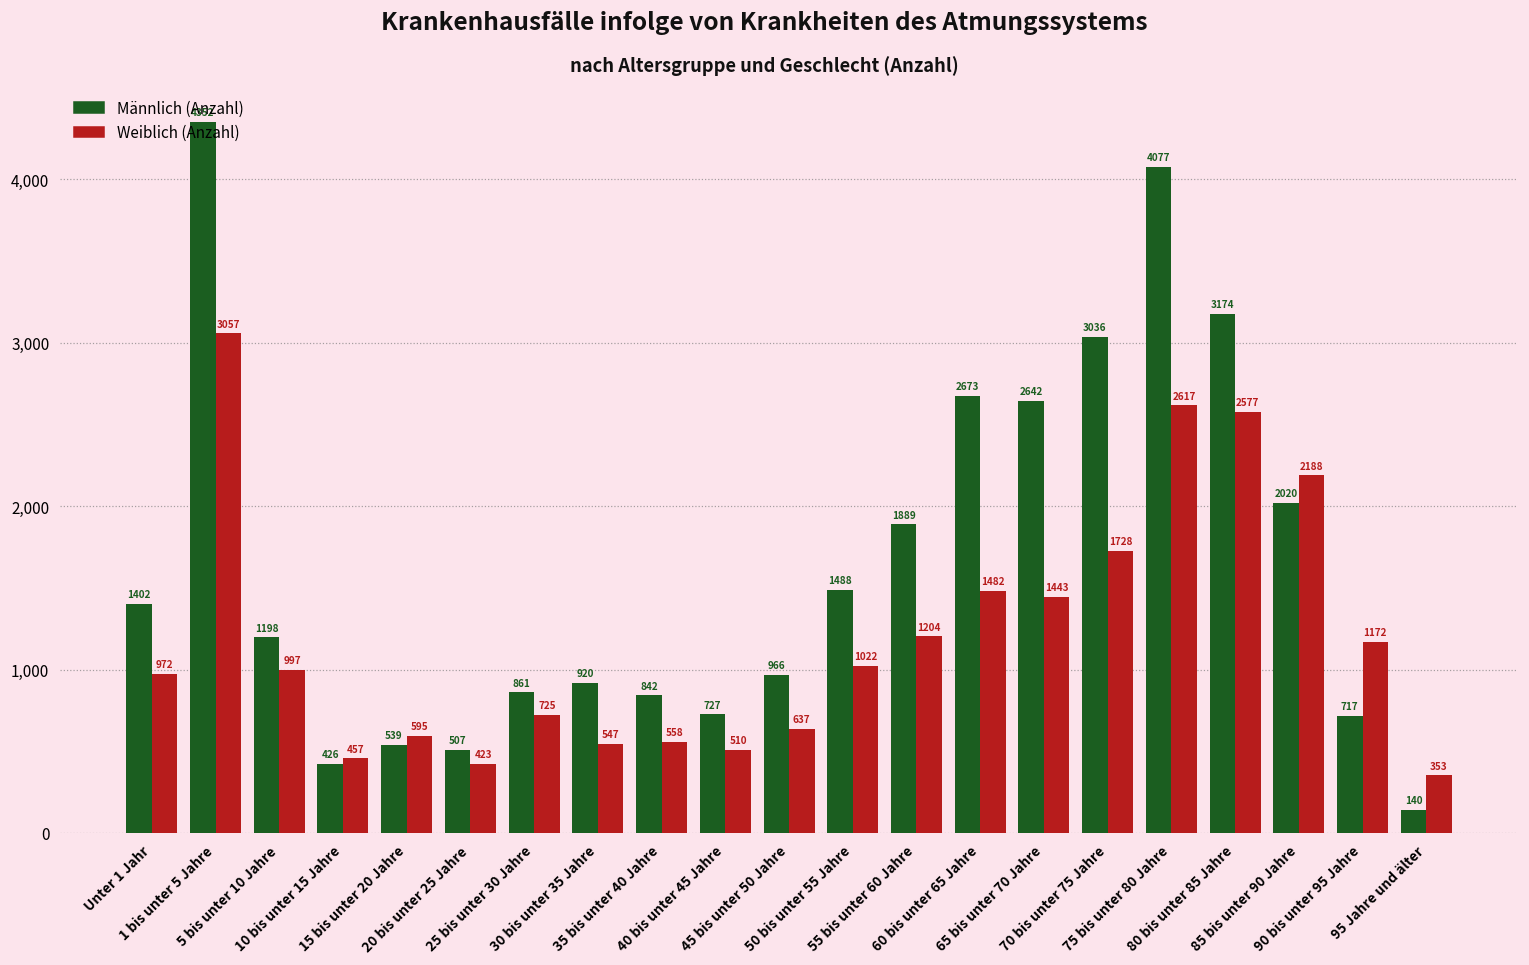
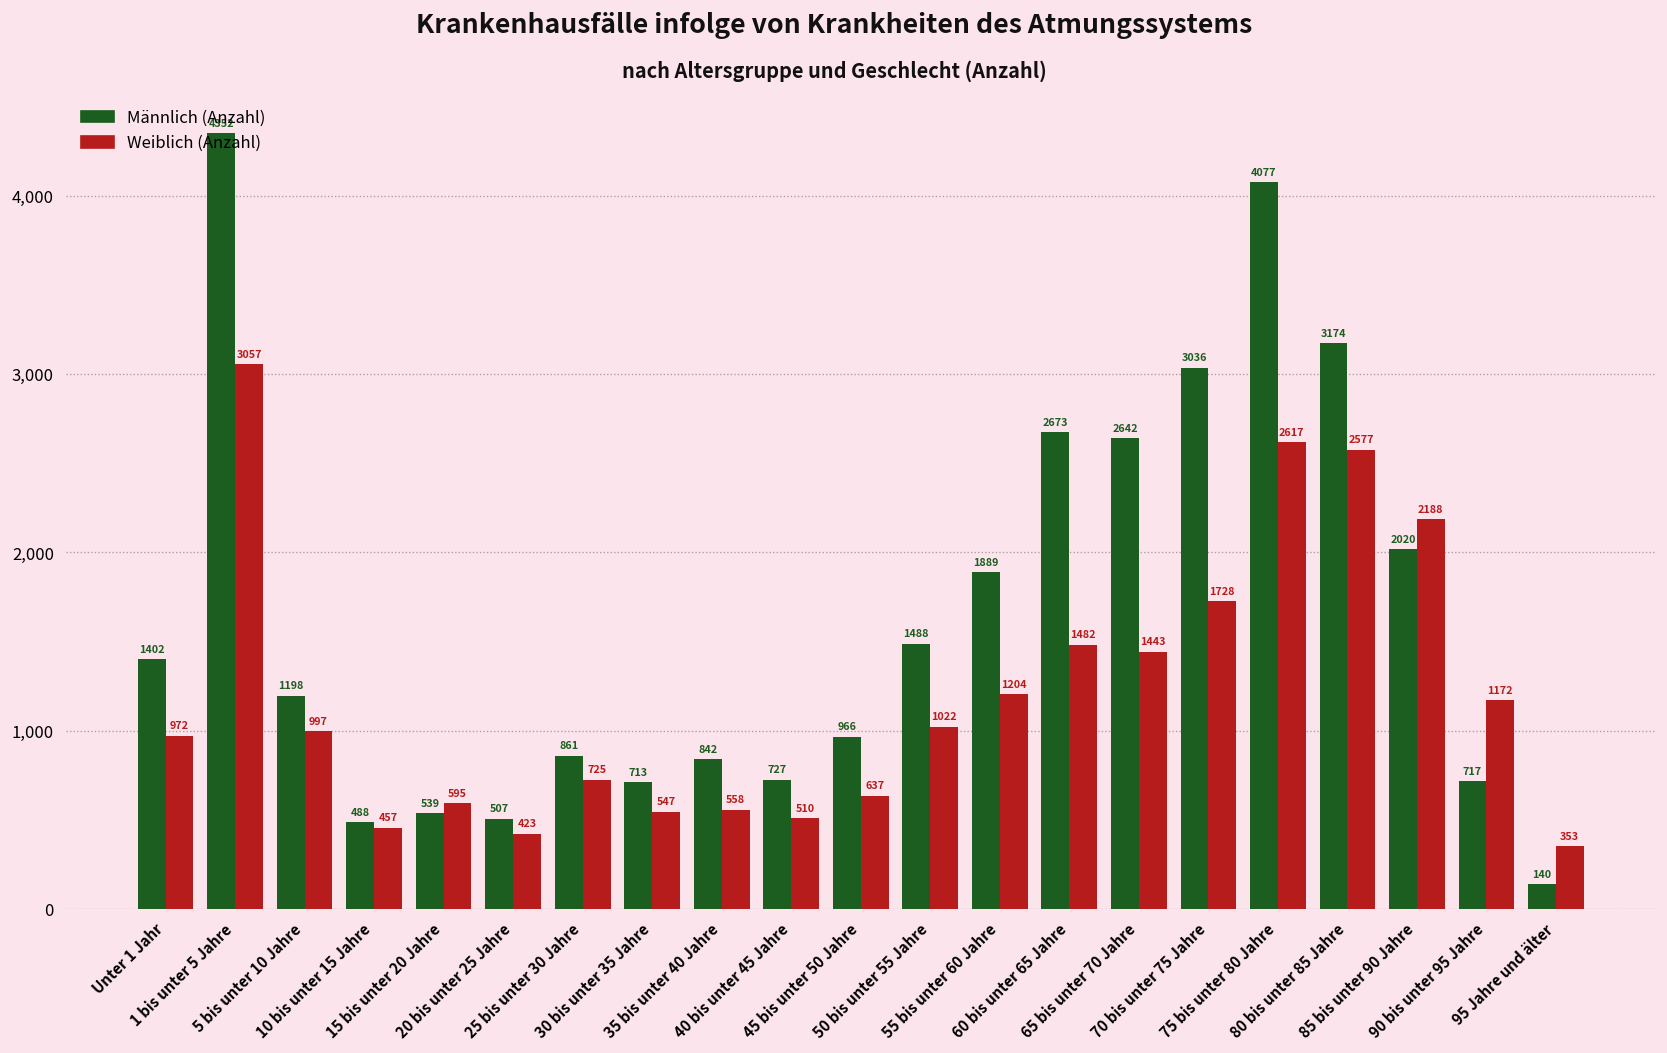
  {
    "Männlich (Anzahl)": {
      "Unter 1 Jahr": 1402,
      "1 bis unter 5 Jahre": 4352,
      "5 bis unter 10 Jahre": 1198,
-     "10 bis unter 15 Jahre": 426,
+     "10 bis unter 15 Jahre": 488,
      "15 bis unter 20 Jahre": 539,
      "20 bis unter 25 Jahre": 507,
      "25 bis unter 30 Jahre": 861,
-     "30 bis unter 35 Jahre": 920,
+     "30 bis unter 35 Jahre": 713,
      "35 bis unter 40 Jahre": 842,
      "40 bis unter 45 Jahre": 727,
      "45 bis unter 50 Jahre": 966,
      "50 bis unter 55 Jahre": 1488,
      "55 bis unter 60 Jahre": 1889,
      "60 bis unter 65 Jahre": 2673,
      "65 bis unter 70 Jahre": 2642,
      "70 bis unter 75 Jahre": 3036,
      "75 bis unter 80 Jahre": 4077,
      "80 bis unter 85 Jahre": 3174,
      "85 bis unter 90 Jahre": 2020,
      "90 bis unter 95 Jahre": 717,
      "95 Jahre und älter": 140
    },
    "Weiblich (Anzahl)": {
      "Unter 1 Jahr": 972,
      "1 bis unter 5 Jahre": 3057,
      "5 bis unter 10 Jahre": 997,
      "10 bis unter 15 Jahre": 457,
      "15 bis unter 20 Jahre": 595,
      "20 bis unter 25 Jahre": 423,
      "25 bis unter 30 Jahre": 725,
      "30 bis unter 35 Jahre": 547,
      "35 bis unter 40 Jahre": 558,
      "40 bis unter 45 Jahre": 510,
      "45 bis unter 50 Jahre": 637,
      "50 bis unter 55 Jahre": 1022,
      "55 bis unter 60 Jahre": 1204,
      "60 bis unter 65 Jahre": 1482,
      "65 bis unter 70 Jahre": 1443,
      "70 bis unter 75 Jahre": 1728,
      "75 bis unter 80 Jahre": 2617,
      "80 bis unter 85 Jahre": 2577,
      "85 bis unter 90 Jahre": 2188,
      "90 bis unter 95 Jahre": 1172,
      "95 Jahre und älter": 353
    }
  }
